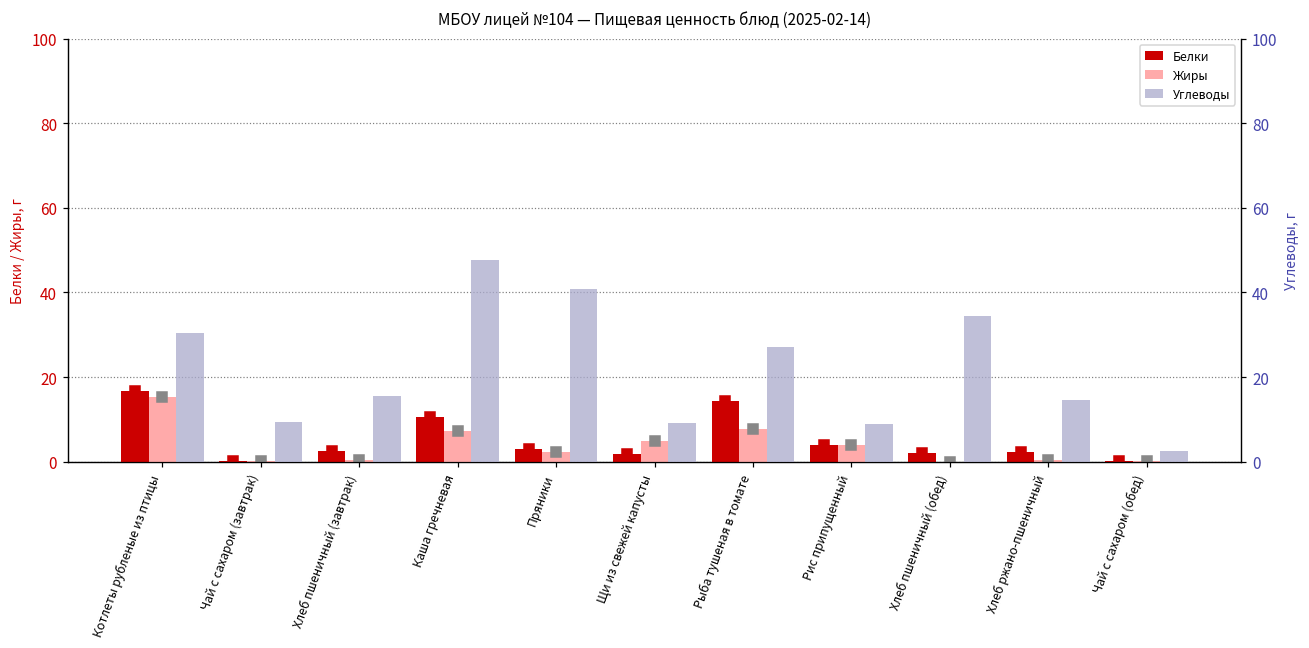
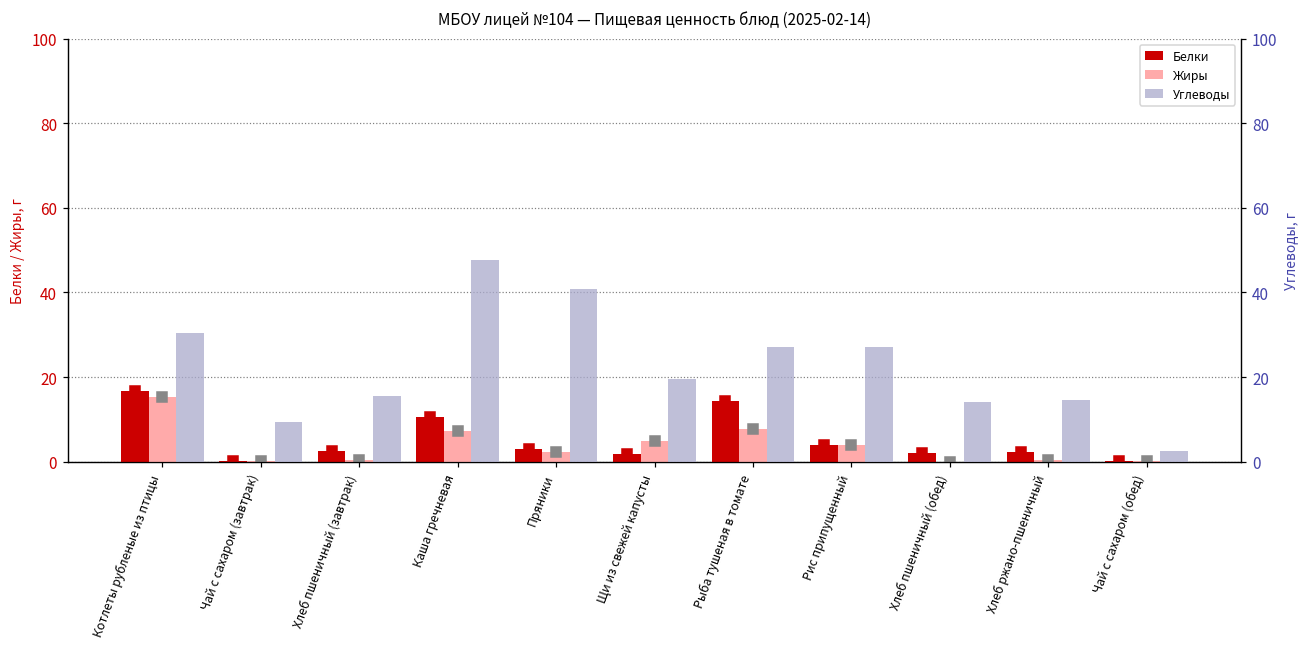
  {
    "Жиры": {
      "Котлеты рубленые из птицы": 15,
      "Каша гречневая": 7,
      "Пряники": 2,
      "Щи из свежей капусты": 5,
      "Рыба тушеная в томате": 8,
      "Рис припущенный": 4,
      "Хлеб пшеничный (обед)": 0
    },
    "Углеводы": {
      "Котлеты рубленые из птицы": 30,
      "Чай с сахаром (завтрак)": 9,
      "Хлеб пшеничный (завтрак)": 15,
      "Каша гречневая": 48,
      "Пряники": 41,
-     "Щи из свежей капусты": 9,
+     "Щи из свежей капусты": 20,
      "Рыба тушеная в томате": 27,
-     "Рис припущенный": 9,
-     "Хлеб пшеничный (обед)": 34,
+     "Рис припущенный": 27,
+     "Хлеб пшеничный (обед)": 14,
      "Хлеб ржано-пшеничный": 14,
      "Чай с сахаром (обед)": 2
    }
  }
